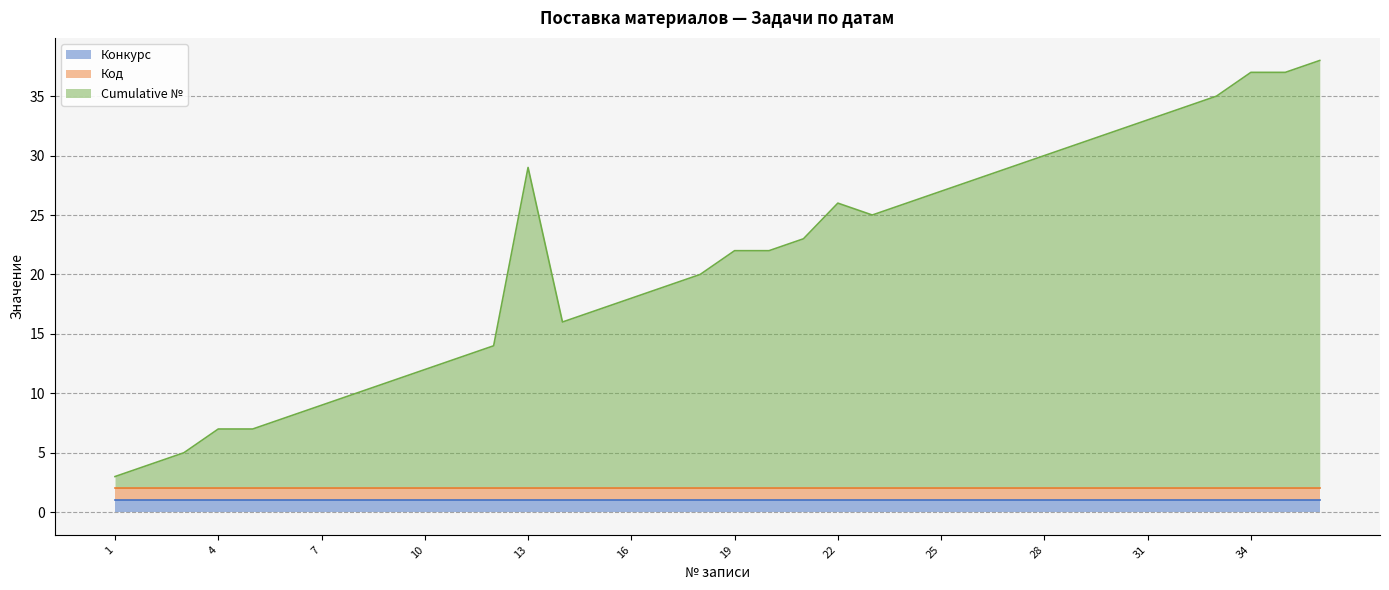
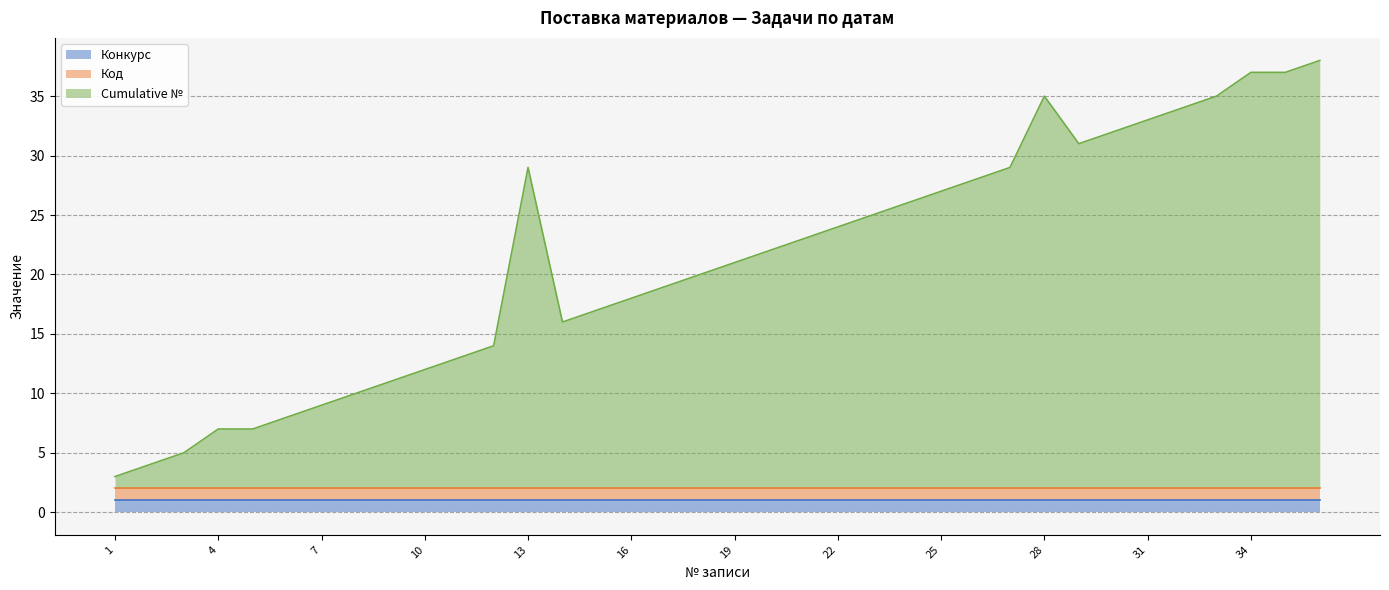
  {
    "Конкурс": {
      "1": 1.0,
      "4": 1.0,
      "7": 1.0,
      "10": 1.0,
      "13": 1.0,
      "16": 1.0,
      "19": 1.0,
      "22": 1.0,
      "25": 1.0,
      "28": 1.0,
      "31": 1.0,
      "34": 1.0
    },
    "Код": {
      "1": 2.0,
      "4": 2.0,
      "7": 2.0,
      "10": 2.0,
      "13": 2.0,
      "16": 2.0,
      "19": 2.0,
      "22": 2.0,
      "25": 2.0,
      "28": 2.0,
      "31": 2.0,
      "34": 2.0
    },
    "Cumulative №": {
      "1": 3.0,
      "4": 7.0,
      "7": 9.0,
      "10": 12.0,
      "13": 29.0,
      "16": 18.0,
-     "19": 22.0,
-     "22": 26.0,
+     "19": 21.0,
+     "22": 24.0,
      "25": 27.0,
-     "28": 30.0,
+     "28": 35.0,
      "31": 33.0,
      "34": 37.0
    }
  }
